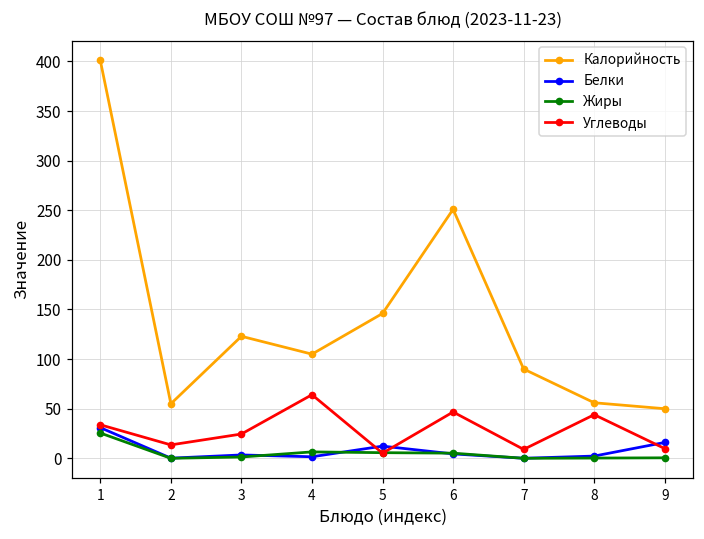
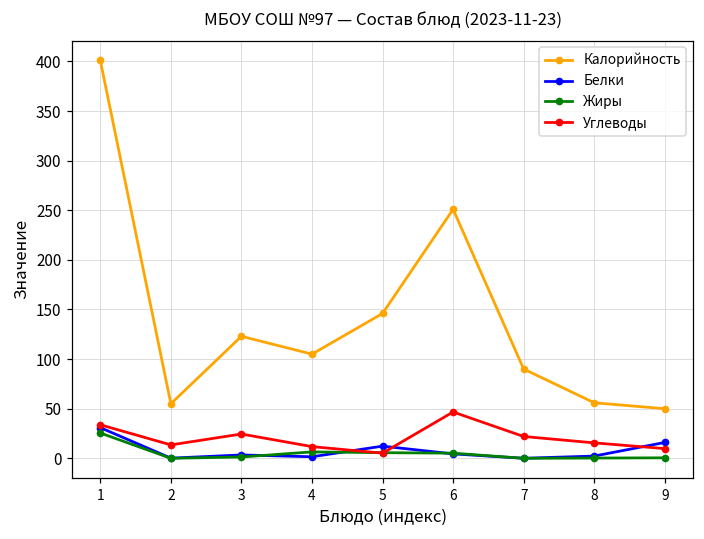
  {
    "Калорийность": {
      "1": 400,
      "2": 60,
      "3": 120,
      "4": 110,
      "5": 150,
      "6": 250,
      "7": 90,
      "8": 60,
      "9": 50
    },
    "Белки": {
      "1": 30,
      "4": 0,
      "5": 10,
      "9": 20
    },
    "Жиры": {
      "1": 30,
      "4": 10,
      "9": 0
    },
    "Углеводы": {
      "1": 30,
      "2": 10,
      "3": 20,
-     "4": 60,
+     "4": 10,
      "6": 50,
-     "7": 10,
-     "8": 40,
+     "7": 20,
+     "8": 20,
      "9": 10
    }
  }
